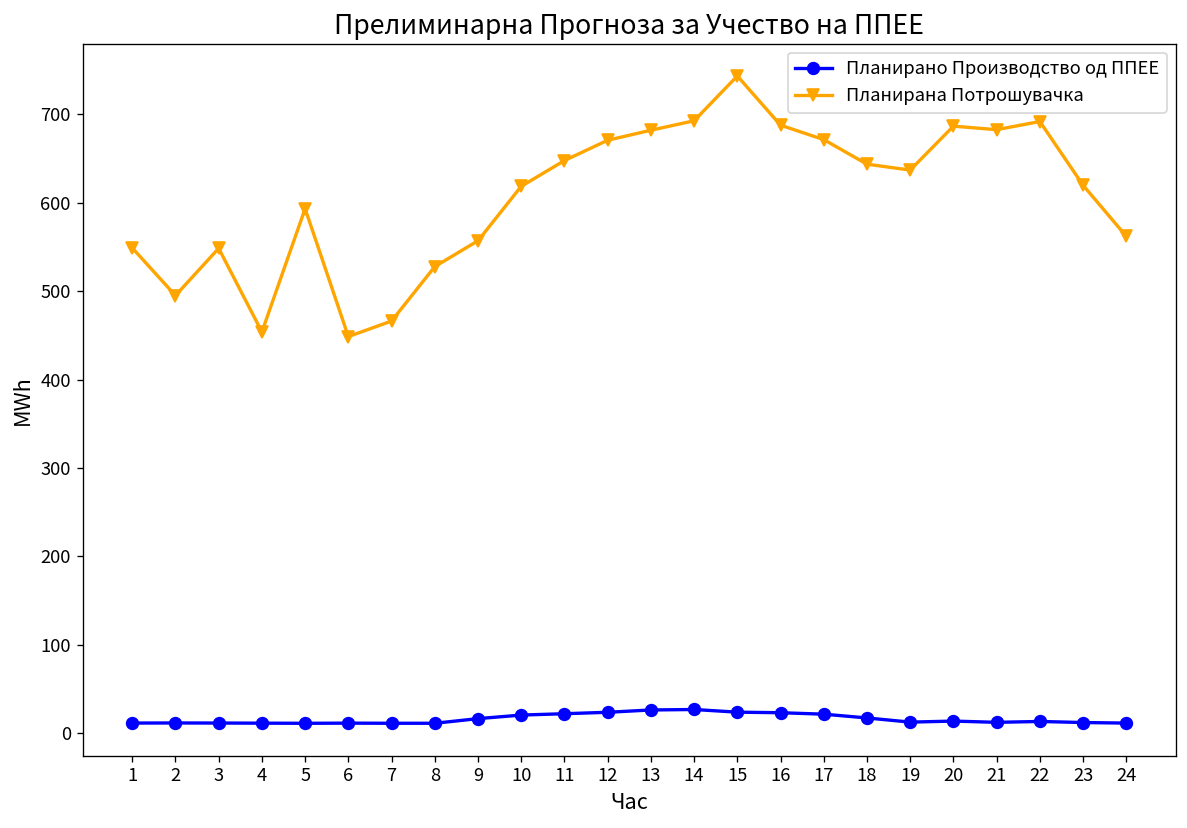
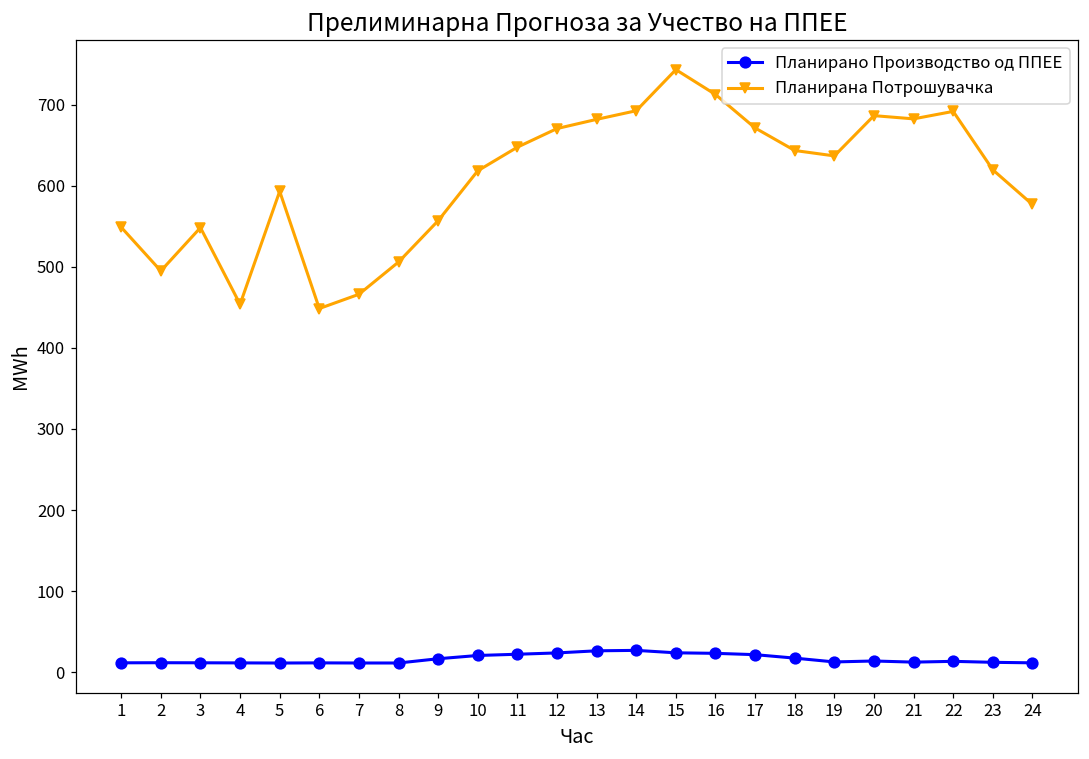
  {
    "Планирано Производство од ППЕЕ": {
      "1": 10,
      "2": 10,
      "3": 10,
      "4": 10,
      "5": 10,
      "6": 10,
      "7": 10,
      "8": 10,
      "9": 20,
      "10": 20,
      "11": 20,
      "12": 20,
      "13": 30,
      "14": 30,
      "15": 20,
      "16": 20,
      "17": 20,
      "18": 20,
      "19": 10,
      "20": 10,
      "21": 10,
      "22": 10,
      "23": 10,
      "24": 10
    },
    "Планирана Потрошувачка": {
      "1": 550,
      "2": 490,
      "3": 550,
      "4": 450,
      "5": 590,
      "6": 450,
      "7": 470,
-     "8": 530,
+     "8": 510,
      "9": 560,
      "10": 620,
      "11": 650,
      "12": 670,
      "13": 680,
      "14": 690,
      "15": 740,
-     "16": 690,
+     "16": 710,
      "17": 670,
      "18": 640,
      "19": 640,
      "20": 690,
      "21": 680,
      "22": 690,
      "23": 620,
-     "24": 560
+     "24": 580
    }
  }
